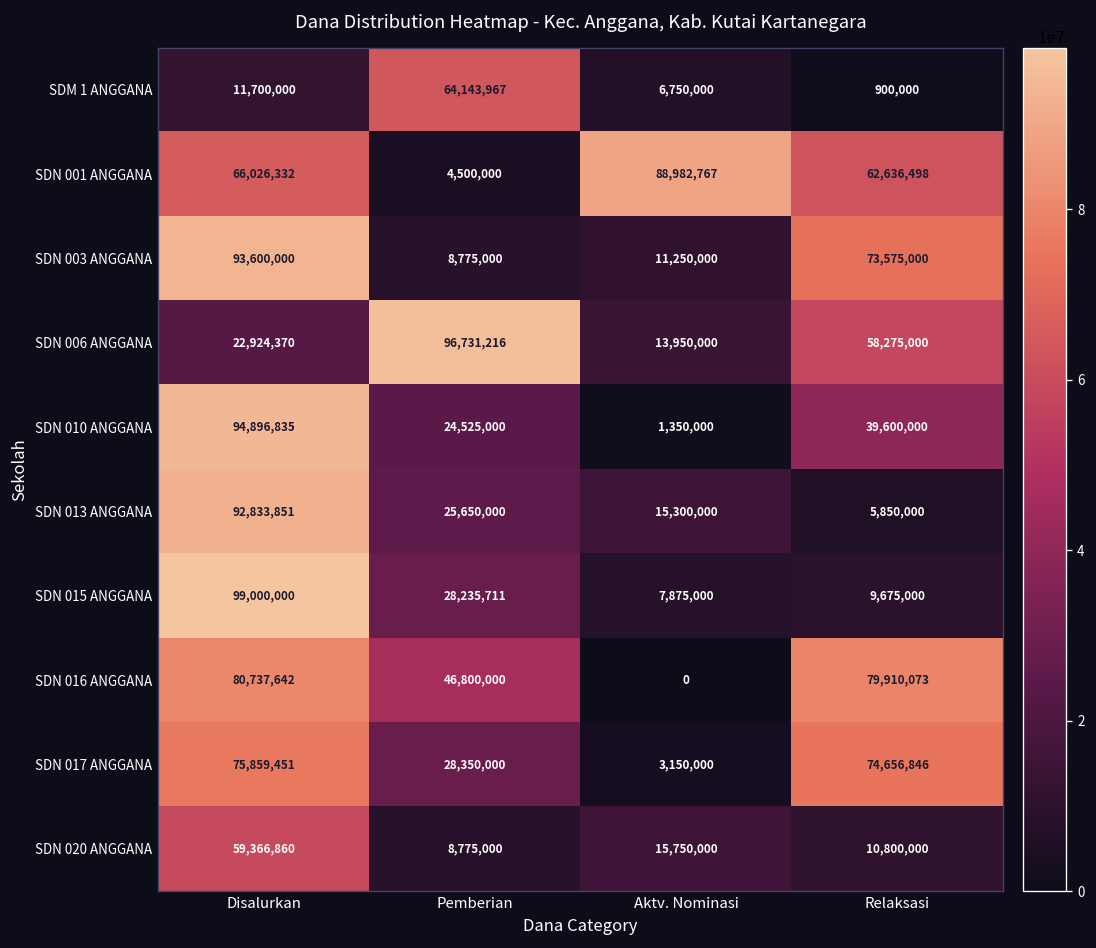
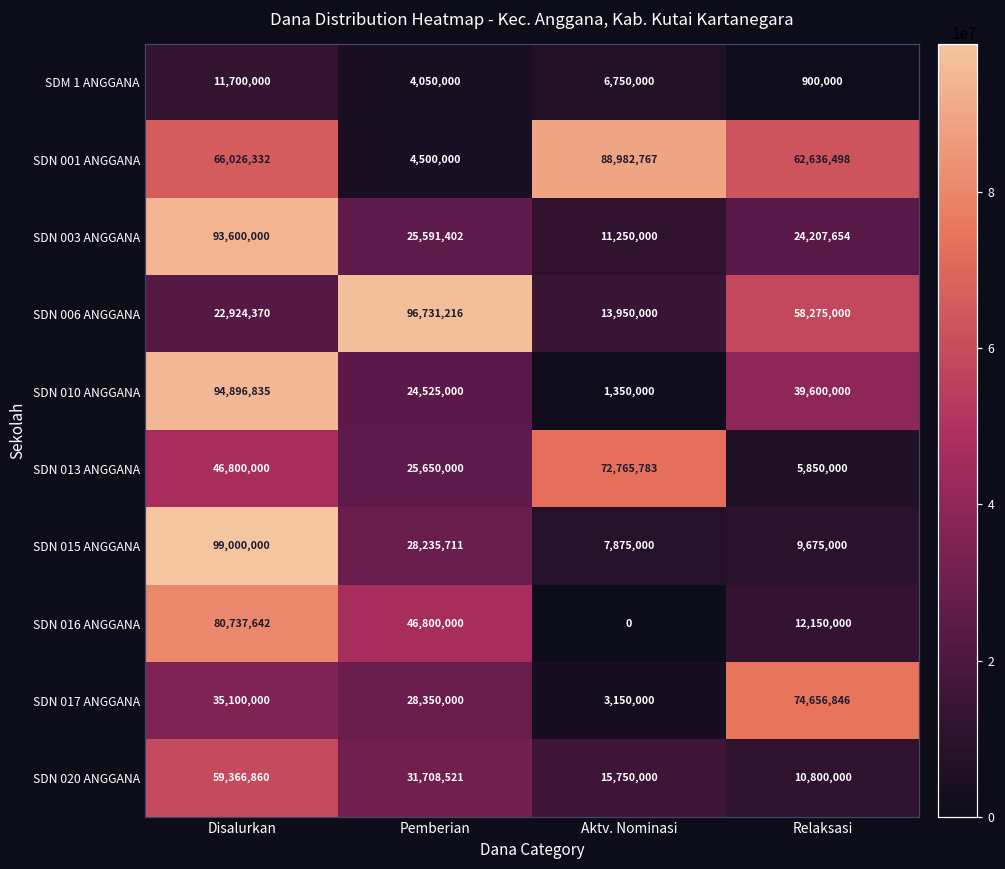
  {
    "SDM 1 ANGGANA": {
      "Disalurkan": "11,700,000",
-     "Pemberian": "64,143,967",
+     "Pemberian": "4,050,000",
      "Aktv. Nominasi": "6,750,000",
      "Relaksasi": "900,000"
    },
    "SDN 001 ANGGANA": {
      "Disalurkan": "66,026,332",
      "Pemberian": "4,500,000",
      "Aktv. Nominasi": "88,982,767",
      "Relaksasi": "62,636,498"
    },
    "SDN 003 ANGGANA": {
      "Disalurkan": "93,600,000",
-     "Pemberian": "8,775,000",
+     "Pemberian": "25,591,402",
      "Aktv. Nominasi": "11,250,000",
-     "Relaksasi": "73,575,000"
+     "Relaksasi": "24,207,654"
    },
    "SDN 006 ANGGANA": {
      "Disalurkan": "22,924,370",
      "Pemberian": "96,731,216",
      "Aktv. Nominasi": "13,950,000",
      "Relaksasi": "58,275,000"
    },
    "SDN 010 ANGGANA": {
      "Disalurkan": "94,896,835",
      "Pemberian": "24,525,000",
      "Aktv. Nominasi": "1,350,000",
      "Relaksasi": "39,600,000"
    },
    "SDN 013 ANGGANA": {
-     "Disalurkan": "92,833,851",
+     "Disalurkan": "46,800,000",
      "Pemberian": "25,650,000",
-     "Aktv. Nominasi": "15,300,000",
+     "Aktv. Nominasi": "72,765,783",
      "Relaksasi": "5,850,000"
    },
    "SDN 015 ANGGANA": {
      "Disalurkan": "99,000,000",
      "Pemberian": "28,235,711",
      "Aktv. Nominasi": "7,875,000",
      "Relaksasi": "9,675,000"
    },
    "SDN 016 ANGGANA": {
      "Disalurkan": "80,737,642",
      "Pemberian": "46,800,000",
      "Aktv. Nominasi": "0",
-     "Relaksasi": "79,910,073"
+     "Relaksasi": "12,150,000"
    },
    "SDN 017 ANGGANA": {
-     "Disalurkan": "75,859,451",
+     "Disalurkan": "35,100,000",
      "Pemberian": "28,350,000",
      "Aktv. Nominasi": "3,150,000",
      "Relaksasi": "74,656,846"
    },
    "SDN 020 ANGGANA": {
      "Disalurkan": "59,366,860",
-     "Pemberian": "8,775,000",
+     "Pemberian": "31,708,521",
      "Aktv. Nominasi": "15,750,000",
      "Relaksasi": "10,800,000"
    }
  }
